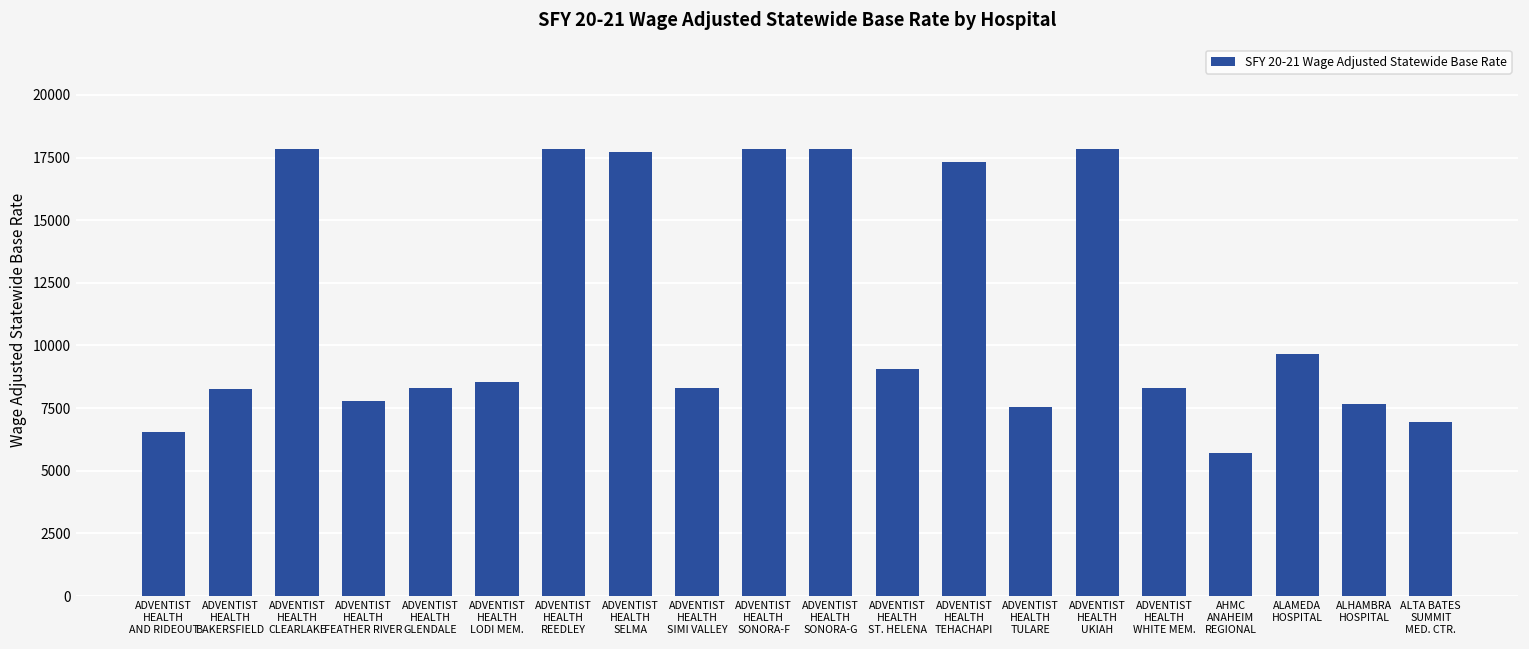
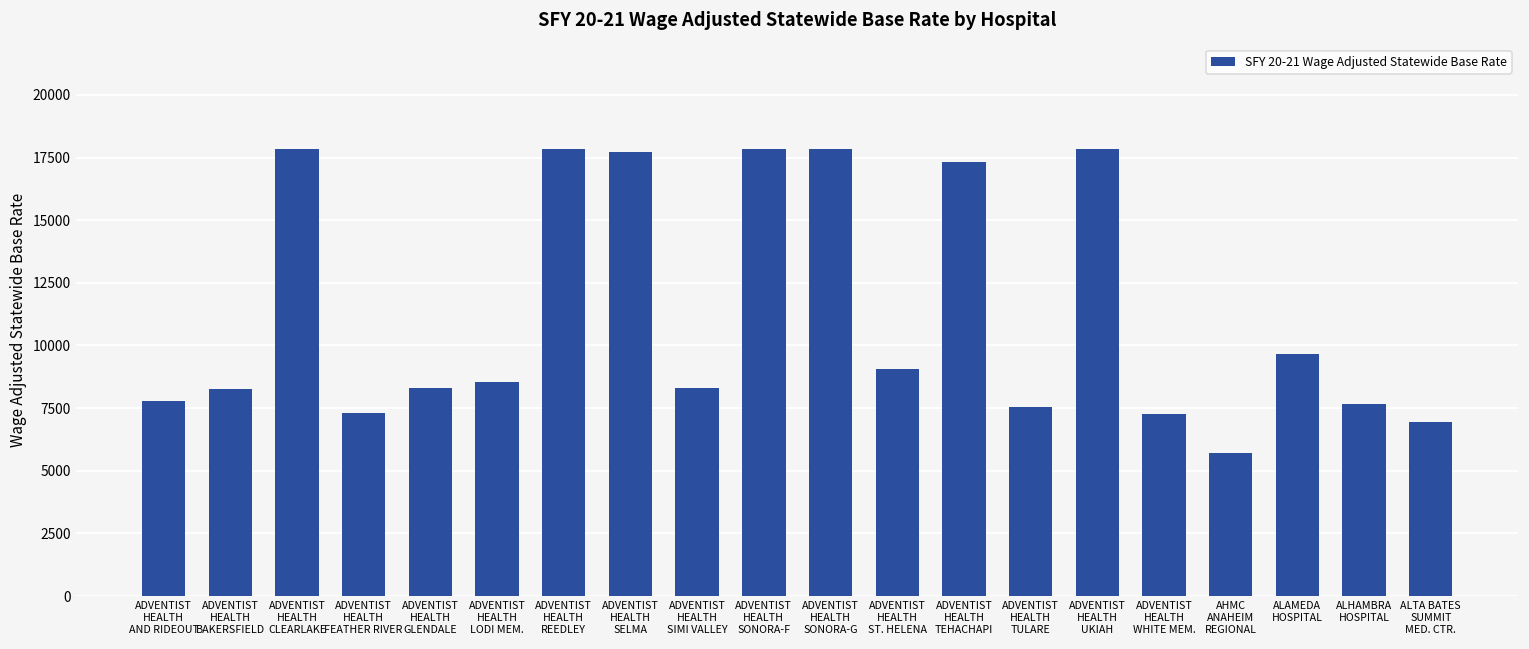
  {
-   "ADVENTIST HEALTH AND RIDEOUT": 6500,
+   "ADVENTIST HEALTH AND RIDEOUT": 7800,
    "ADVENTIST HEALTH BAKERSFIELD": 8300,
    "ADVENTIST HEALTH CLEARLAKE": 17900,
-   "ADVENTIST HEALTH FEATHER RIVER": 7800,
+   "ADVENTIST HEALTH FEATHER RIVER": 7300,
    "ADVENTIST HEALTH GLENDALE": 8300,
    "ADVENTIST HEALTH LODI MEM.": 8600,
    "ADVENTIST HEALTH REEDLEY": 17900,
    "ADVENTIST HEALTH SELMA": 17700,
    "ADVENTIST HEALTH SIMI VALLEY": 8300,
    "ADVENTIST HEALTH SONORA-F": 17900,
    "ADVENTIST HEALTH SONORA-G": 17900,
    "ADVENTIST HEALTH ST. HELENA": 9100,
    "ADVENTIST HEALTH TEHACHAPI": 17300,
    "ADVENTIST HEALTH TULARE": 7500,
    "ADVENTIST HEALTH UKIAH": 17900,
-   "ADVENTIST HEALTH WHITE MEM.": 8300,
+   "ADVENTIST HEALTH WHITE MEM.": 7300,
    "AHMC ANAHEIM REGIONAL": 5700,
    "ALAMEDA HOSPITAL": 9700,
    "ALHAMBRA HOSPITAL": 7700,
    "ALTA BATES SUMMIT MED. CTR.": 7000
  }
